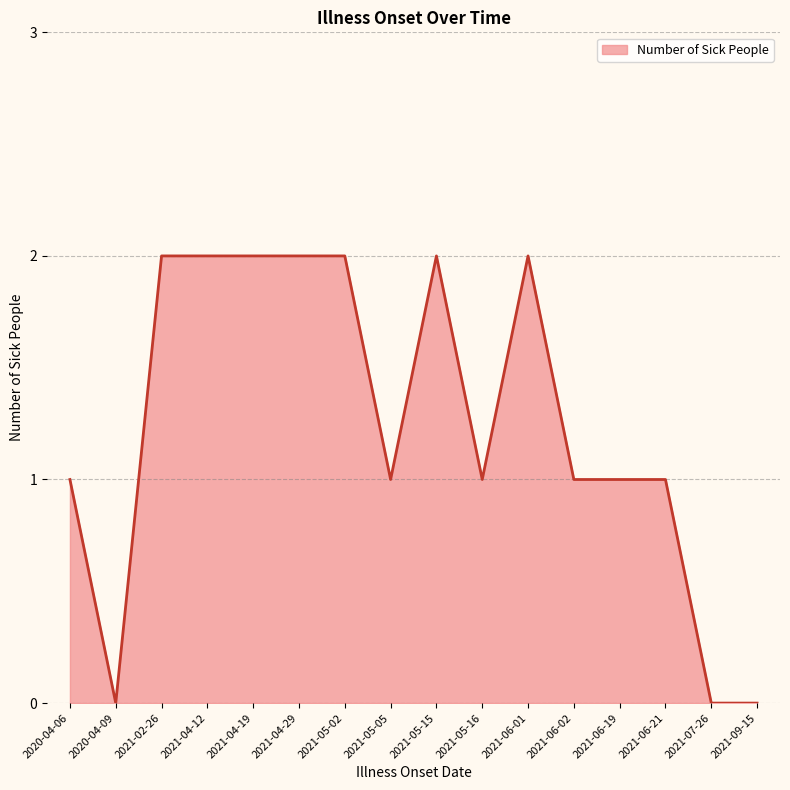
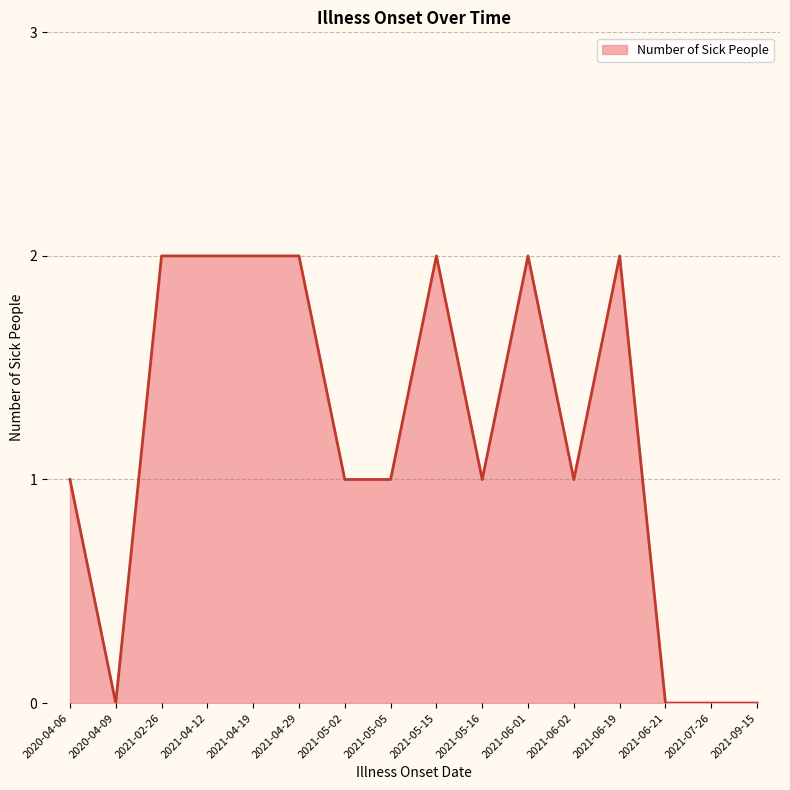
  {
    "2020-04-06": 1,
    "2020-04-09": 0,
    "2021-02-26": 2,
    "2021-04-12": 2,
    "2021-04-19": 2,
    "2021-04-29": 2,
-   "2021-05-02": 2,
+   "2021-05-02": 1,
    "2021-05-05": 1,
    "2021-05-15": 2,
    "2021-05-16": 1,
    "2021-06-01": 2,
    "2021-06-02": 1,
-   "2021-06-19": 1,
-   "2021-06-21": 1,
+   "2021-06-19": 2,
+   "2021-06-21": 0,
    "2021-07-26": 0,
    "2021-09-15": 0
  }
